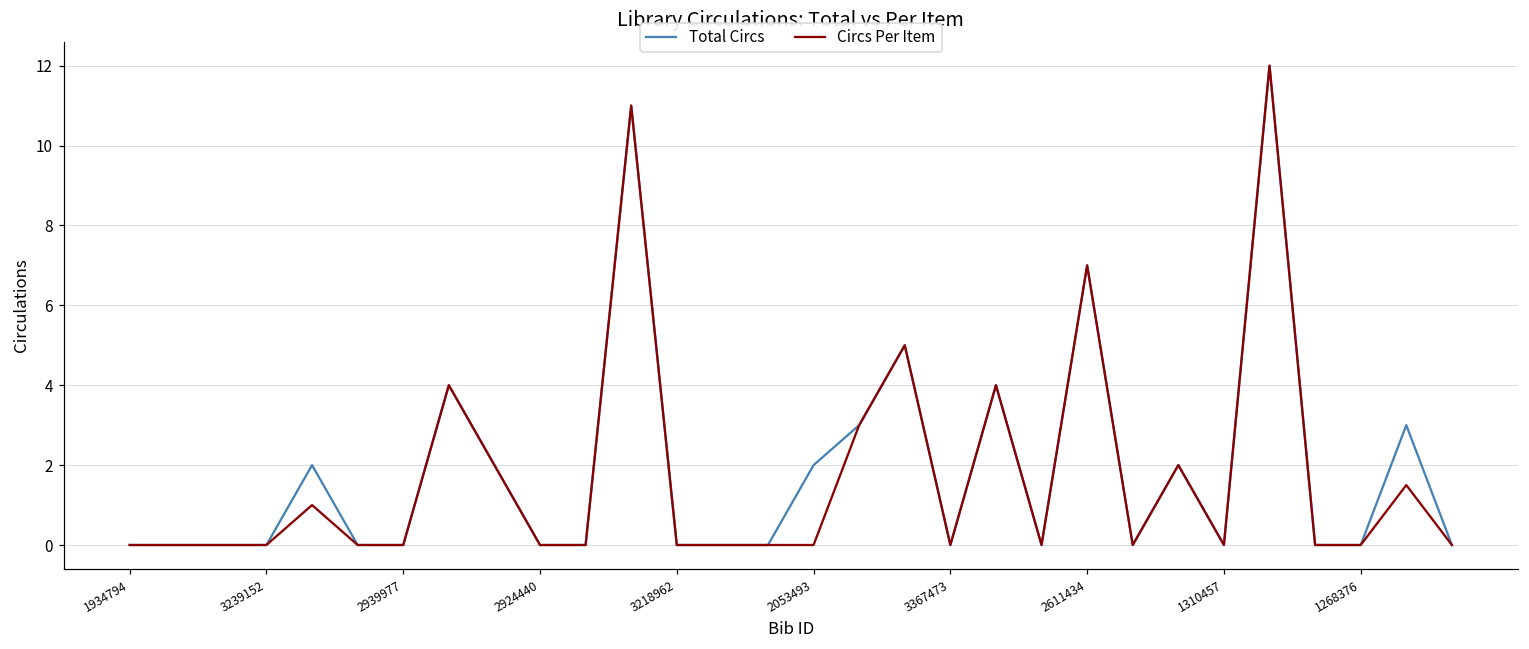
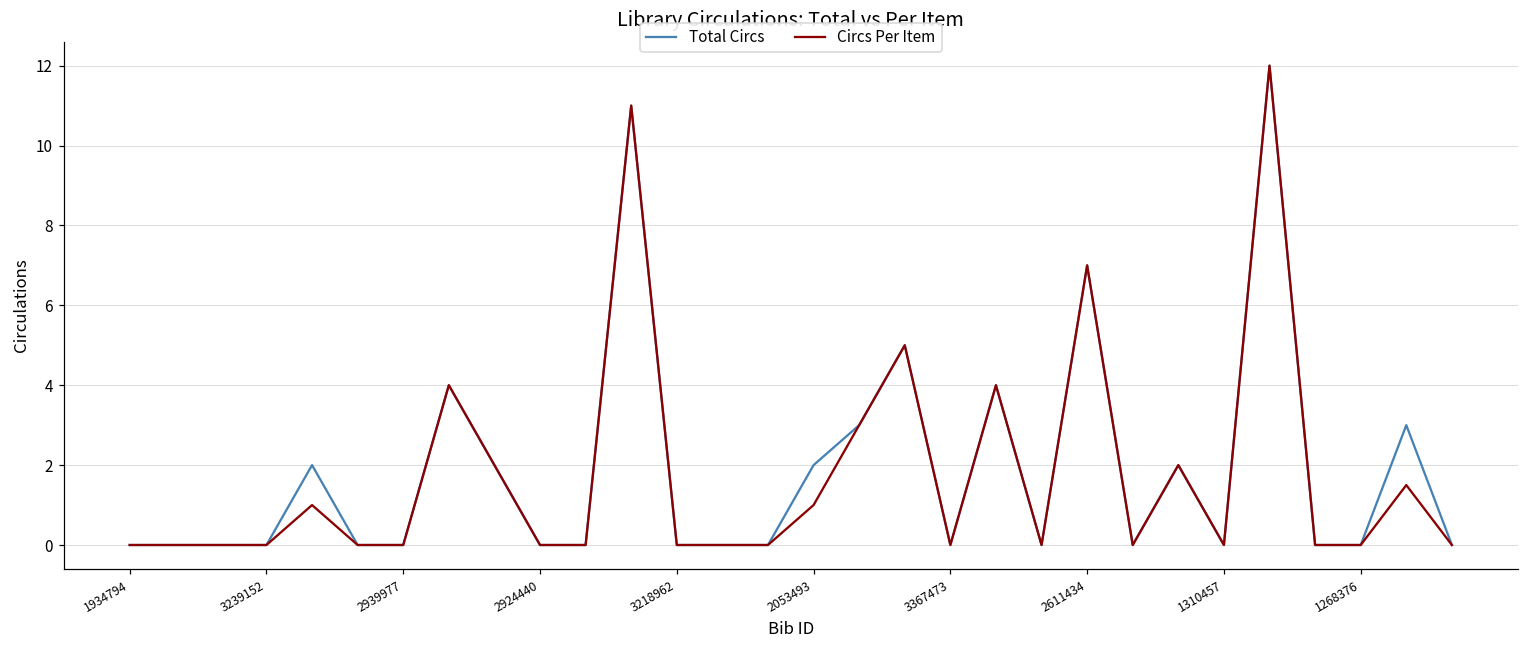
  {
    "Total Circs": {
      "2053493": 2
    },
    "Circs Per Item": {
-     "2053493": 0
+     "2053493": 1
    }
  }
